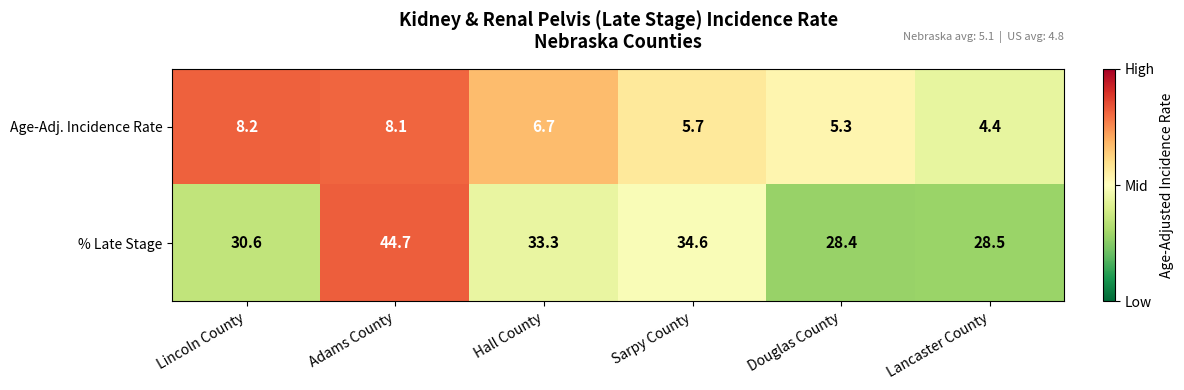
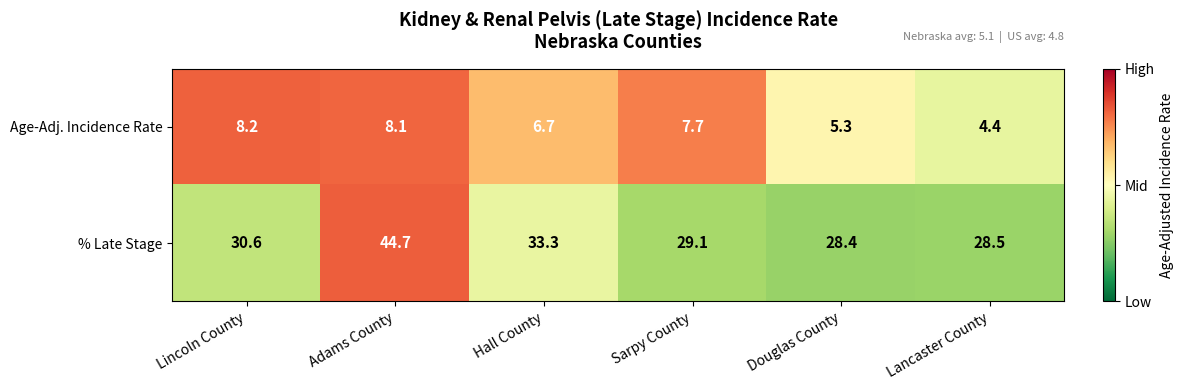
  {
    "Age-Adj. Incidence Rate": {
      "Lincoln County": 8.2,
      "Adams County": 8.1,
      "Hall County": 6.7,
-     "Sarpy County": 5.7,
+     "Sarpy County": 7.7,
      "Douglas County": 5.3,
      "Lancaster County": 4.4
    },
    "% Late Stage": {
      "Lincoln County": 30.6,
      "Adams County": 44.7,
      "Hall County": 33.3,
-     "Sarpy County": 34.6,
+     "Sarpy County": 29.1,
      "Douglas County": 28.4,
      "Lancaster County": 28.5
    }
  }
